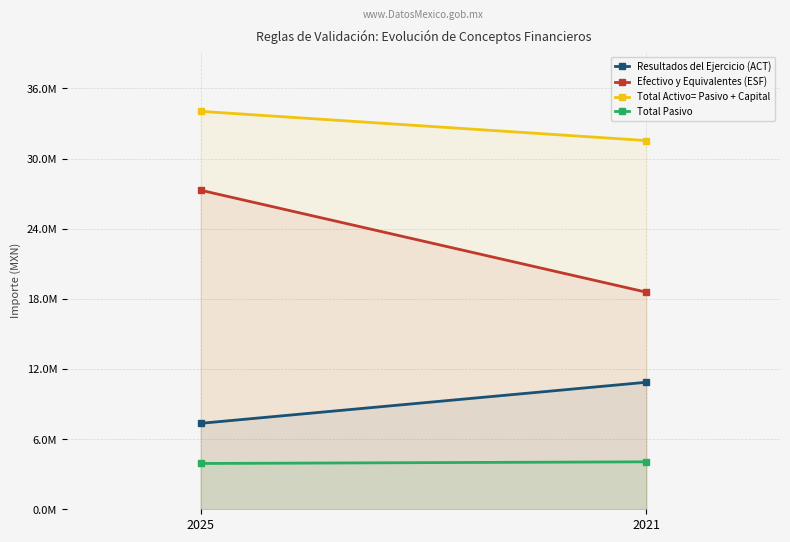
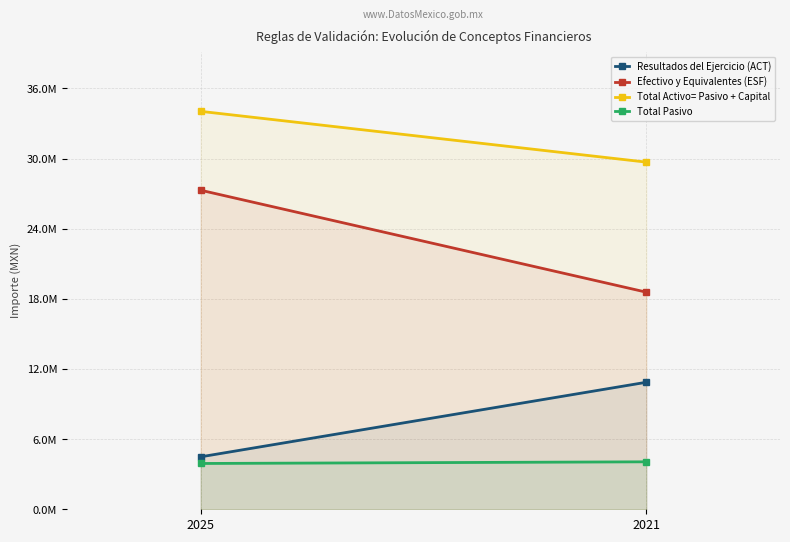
  {
    "Resultados del Ejercicio (ACT)": {
-     "2025": 7400000,
+     "2025": 4500000,
      "2021": 10900000
    },
    "Efectivo y Equivalentes (ESF)": {
      "2025": 27300000,
      "2021": 18600000
    },
    "Total Activo= Pasivo + Capital": {
      "2025": 34000000,
-     "2021": 31500000
+     "2021": 29700000
    },
    "Total Pasivo": {
      "2025": 3900000,
      "2021": 4100000
    }
  }
